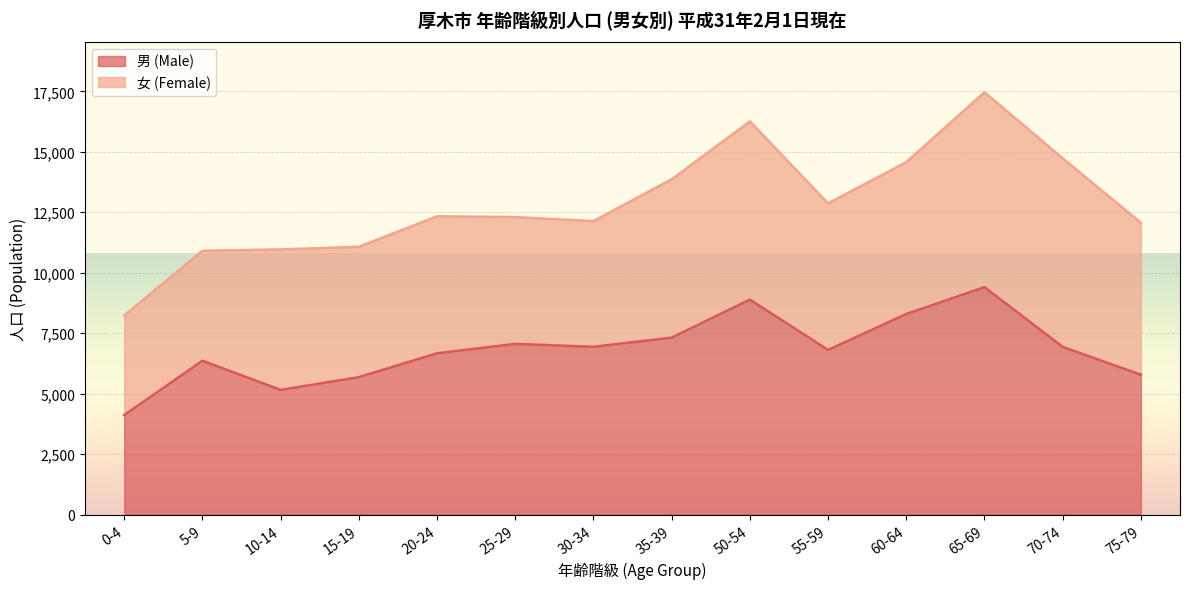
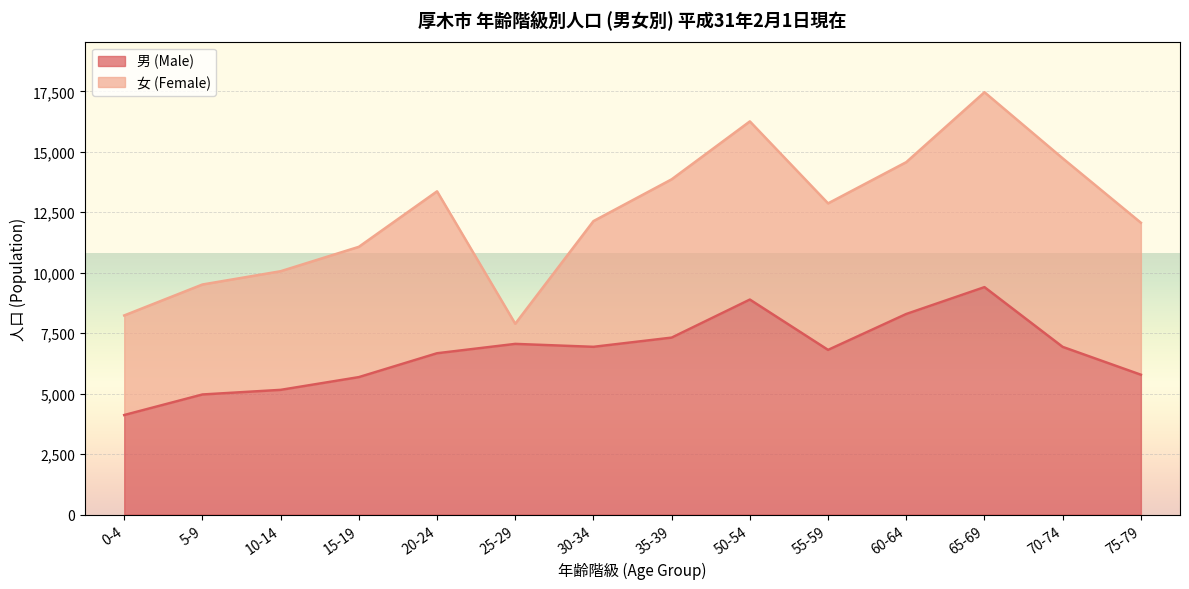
  {
    "男 (Male)": {
      "0-4": "4,100",
-     "5-9": "6,400",
+     "5-9": "5,000",
      "10-14": "5,200",
      "15-19": "5,700",
      "20-24": "6,700",
      "25-29": "7,100",
      "30-34": "6,900",
      "35-39": "7,300",
      "50-54": "8,900",
      "55-59": "6,800",
      "60-64": "8,300",
      "65-69": "9,400",
      "70-74": "6,900",
      "75-79": "5,800"
    },
    "女 (Female)": {
      "0-4": "4,100",
      "5-9": "4,500",
-     "10-14": "5,800",
+     "10-14": "4,900",
      "15-19": "5,400",
-     "20-24": "5,700",
-     "25-29": "5,200",
+     "20-24": "6,700",
+     "25-29": "800",
      "30-34": "5,200",
      "35-39": "6,500",
      "50-54": "7,400",
      "55-59": "6,100",
      "60-64": "6,300",
      "65-69": "8,100",
      "70-74": "7,800",
      "75-79": "6,300"
    }
  }
